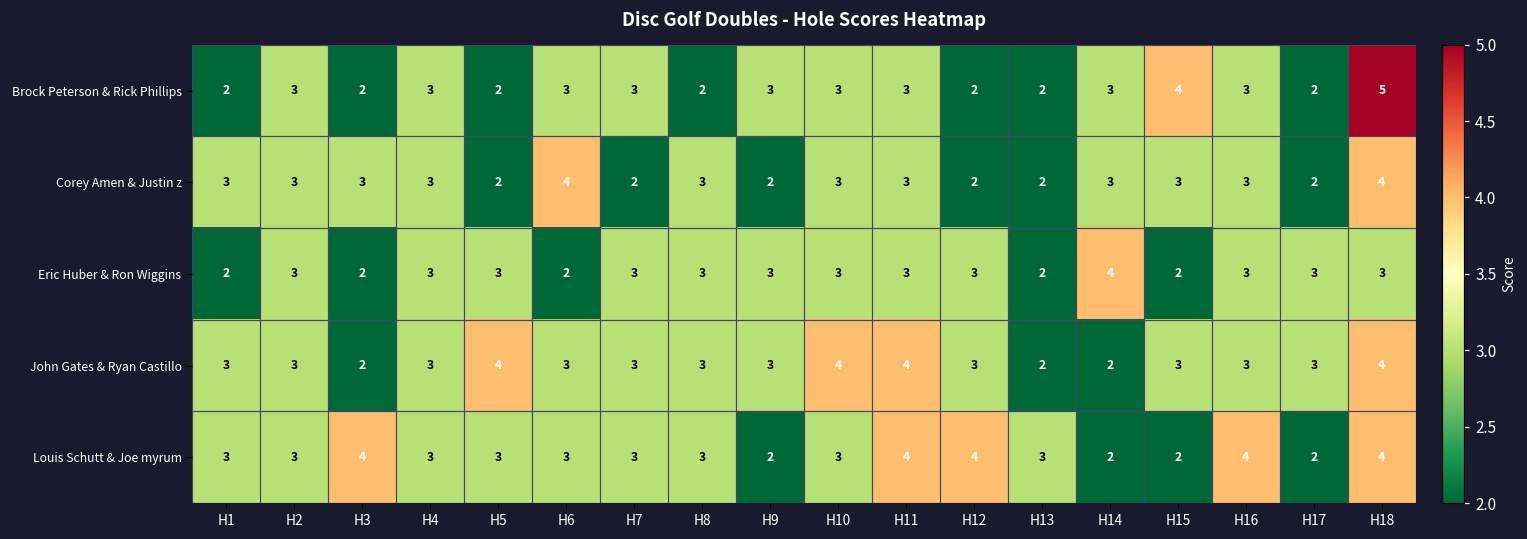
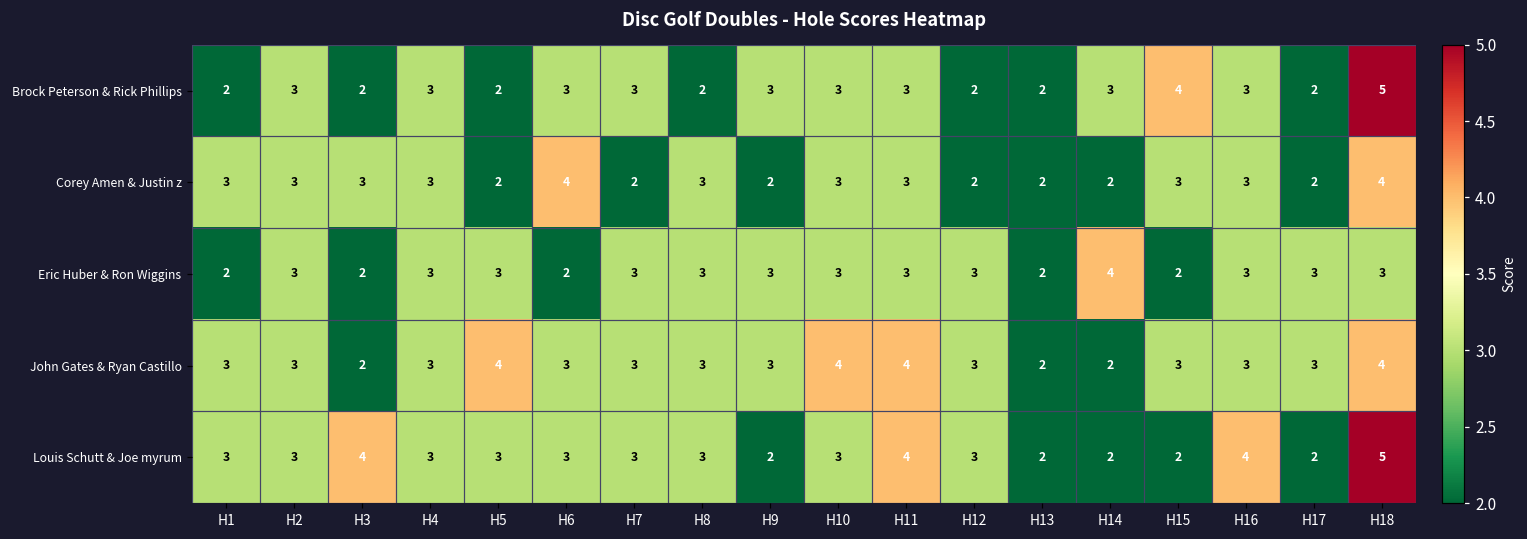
  {
    "Brock Peterson & Rick Phillips": {
      "H1": 2,
      "H2": 3,
      "H3": 2,
      "H4": 3,
      "H5": 2,
      "H6": 3,
      "H7": 3,
      "H8": 2,
      "H9": 3,
      "H10": 3,
      "H11": 3,
      "H12": 2,
      "H13": 2,
      "H14": 3,
      "H15": 4,
      "H16": 3,
      "H17": 2,
      "H18": 5
    },
    "Corey Amen & Justin z": {
      "H1": 3,
      "H2": 3,
      "H3": 3,
      "H4": 3,
      "H5": 2,
      "H6": 4,
      "H7": 2,
      "H8": 3,
      "H9": 2,
      "H10": 3,
      "H11": 3,
      "H12": 2,
      "H13": 2,
-     "H14": 3,
+     "H14": 2,
      "H15": 3,
      "H16": 3,
      "H17": 2,
      "H18": 4
    },
    "Eric Huber & Ron Wiggins": {
      "H1": 2,
      "H2": 3,
      "H3": 2,
      "H4": 3,
      "H5": 3,
      "H6": 2,
      "H7": 3,
      "H8": 3,
      "H9": 3,
      "H10": 3,
      "H11": 3,
      "H12": 3,
      "H13": 2,
      "H14": 4,
      "H15": 2,
      "H16": 3,
      "H17": 3,
      "H18": 3
    },
    "John Gates & Ryan Castillo": {
      "H1": 3,
      "H2": 3,
      "H3": 2,
      "H4": 3,
      "H5": 4,
      "H6": 3,
      "H7": 3,
      "H8": 3,
      "H9": 3,
      "H10": 4,
      "H11": 4,
      "H12": 3,
      "H13": 2,
      "H14": 2,
      "H15": 3,
      "H16": 3,
      "H17": 3,
      "H18": 4
    },
    "Louis Schutt & Joe myrum": {
      "H1": 3,
      "H2": 3,
      "H3": 4,
      "H4": 3,
      "H5": 3,
      "H6": 3,
      "H7": 3,
      "H8": 3,
      "H9": 2,
      "H10": 3,
      "H11": 4,
-     "H12": 4,
-     "H13": 3,
+     "H12": 3,
+     "H13": 2,
      "H14": 2,
      "H15": 2,
      "H16": 4,
      "H17": 2,
-     "H18": 4
+     "H18": 5
    }
  }
